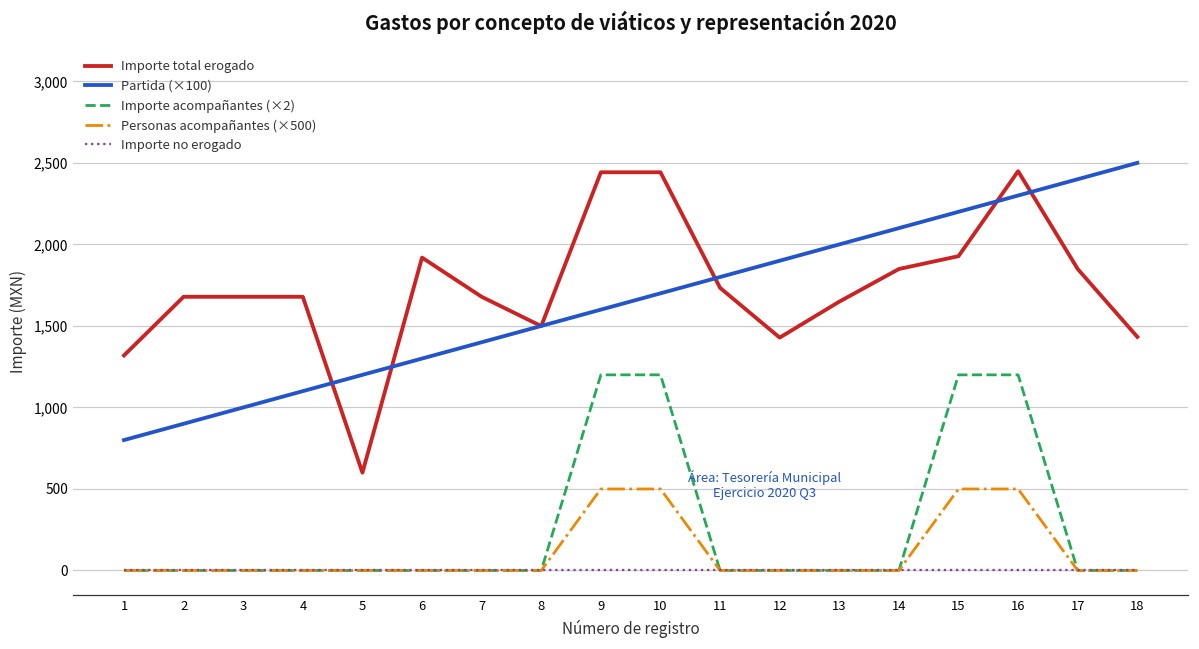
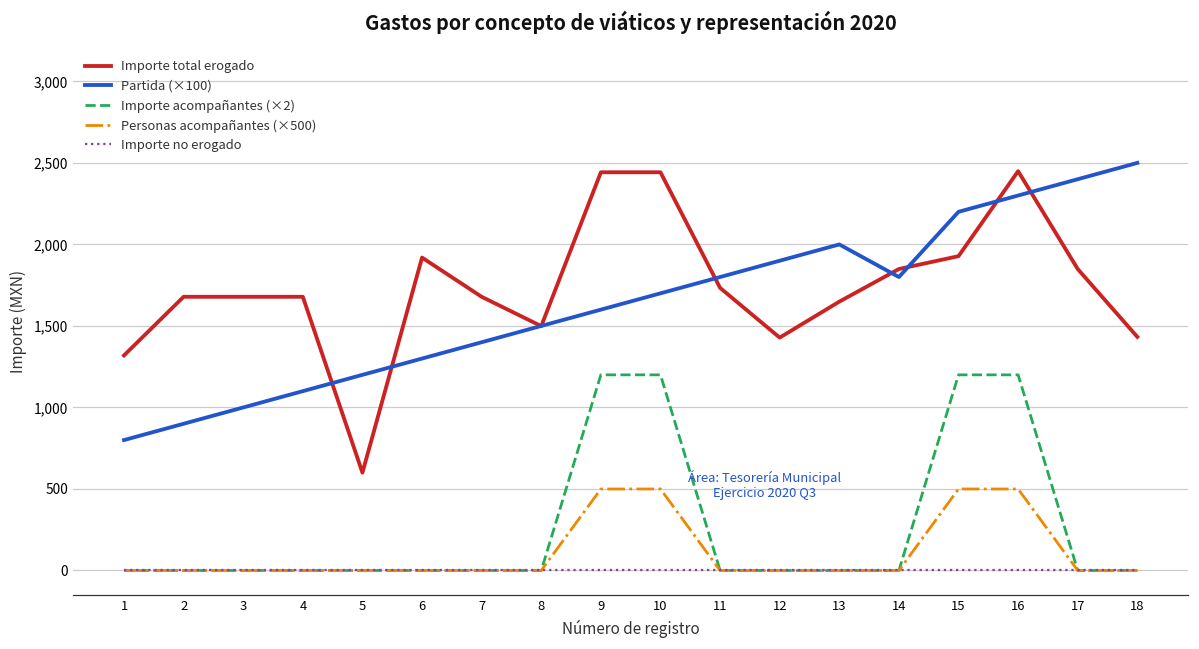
  {
    "Importe total erogado": {
      "1": "1,320",
      "2": "1,680",
      "3": "1,680",
      "4": "1,680",
      "5": "600",
      "6": "1,920",
      "7": "1,680",
      "9": "2,440",
      "10": "2,440",
      "11": "1,730",
      "12": "1,430",
      "13": "1,650",
      "14": "1,850",
      "15": "1,930",
      "16": "2,450",
      "17": "1,850",
      "18": "1,430"
    },
    "Partida (×100)": {
      "1": "800",
      "2": "900",
      "3": "1,000",
      "4": "1,100",
      "5": "1,200",
      "6": "1,300",
      "7": "1,400",
      "9": "1,600",
      "10": "1,700",
      "11": "1,800",
      "12": "1,900",
      "13": "2,000",
-     "14": "2,100",
+     "14": "1,800",
      "15": "2,200",
      "16": "2,300",
      "17": "2,400",
      "18": "2,500"
    },
    "Importe acompañantes (×2)": {
      "9": "1,200",
      "10": "1,200",
      "15": "1,200",
      "16": "1,200"
    },
    "Personas acompañantes (×500)": {
      "9": "500",
      "15": "500",
      "16": "500"
    },
    "Importe no erogado": {
      "9": "0",
      "10": "0",
      "15": "0",
      "16": "0"
    }
  }
